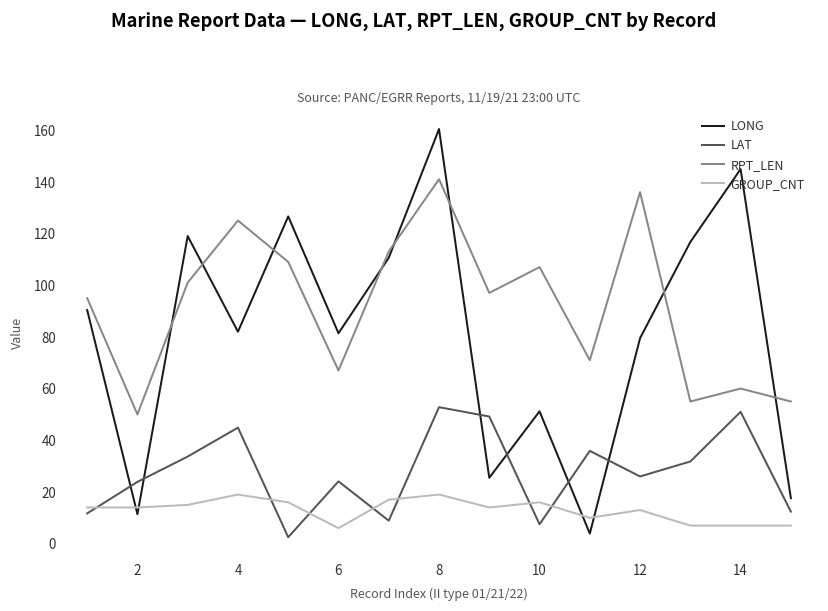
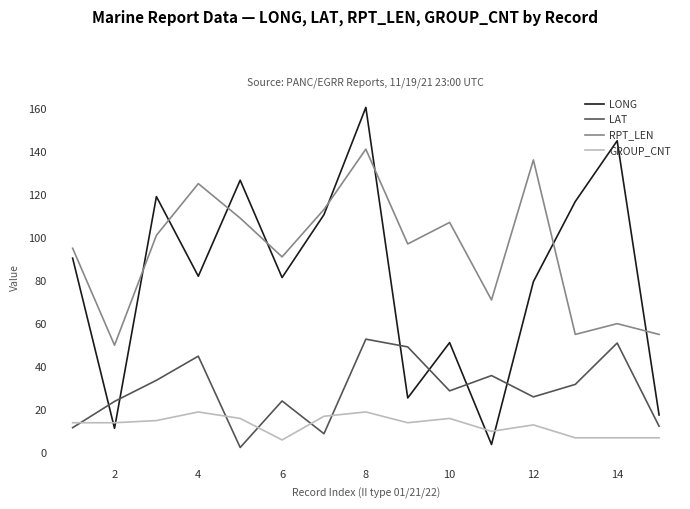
  {
    "LONG": {
      "2": 11,
      "4": 82,
      "6": 81,
      "8": 160,
      "10": 51,
      "12": 80,
      "14": 145
    },
    "LAT": {
      "2": 24,
      "4": 45,
      "6": 24,
      "8": 53,
-     "10": 8,
+     "10": 29,
      "12": 26,
      "14": 51
    },
    "RPT_LEN": {
      "2": 50,
      "4": 125,
-     "6": 67,
+     "6": 91,
      "8": 141,
      "10": 107,
      "12": 136,
      "14": 60
    },
    "GROUP_CNT": {
      "2": 14,
      "4": 19,
      "6": 6,
      "8": 19,
      "10": 16,
      "12": 13,
      "14": 7
    }
  }
